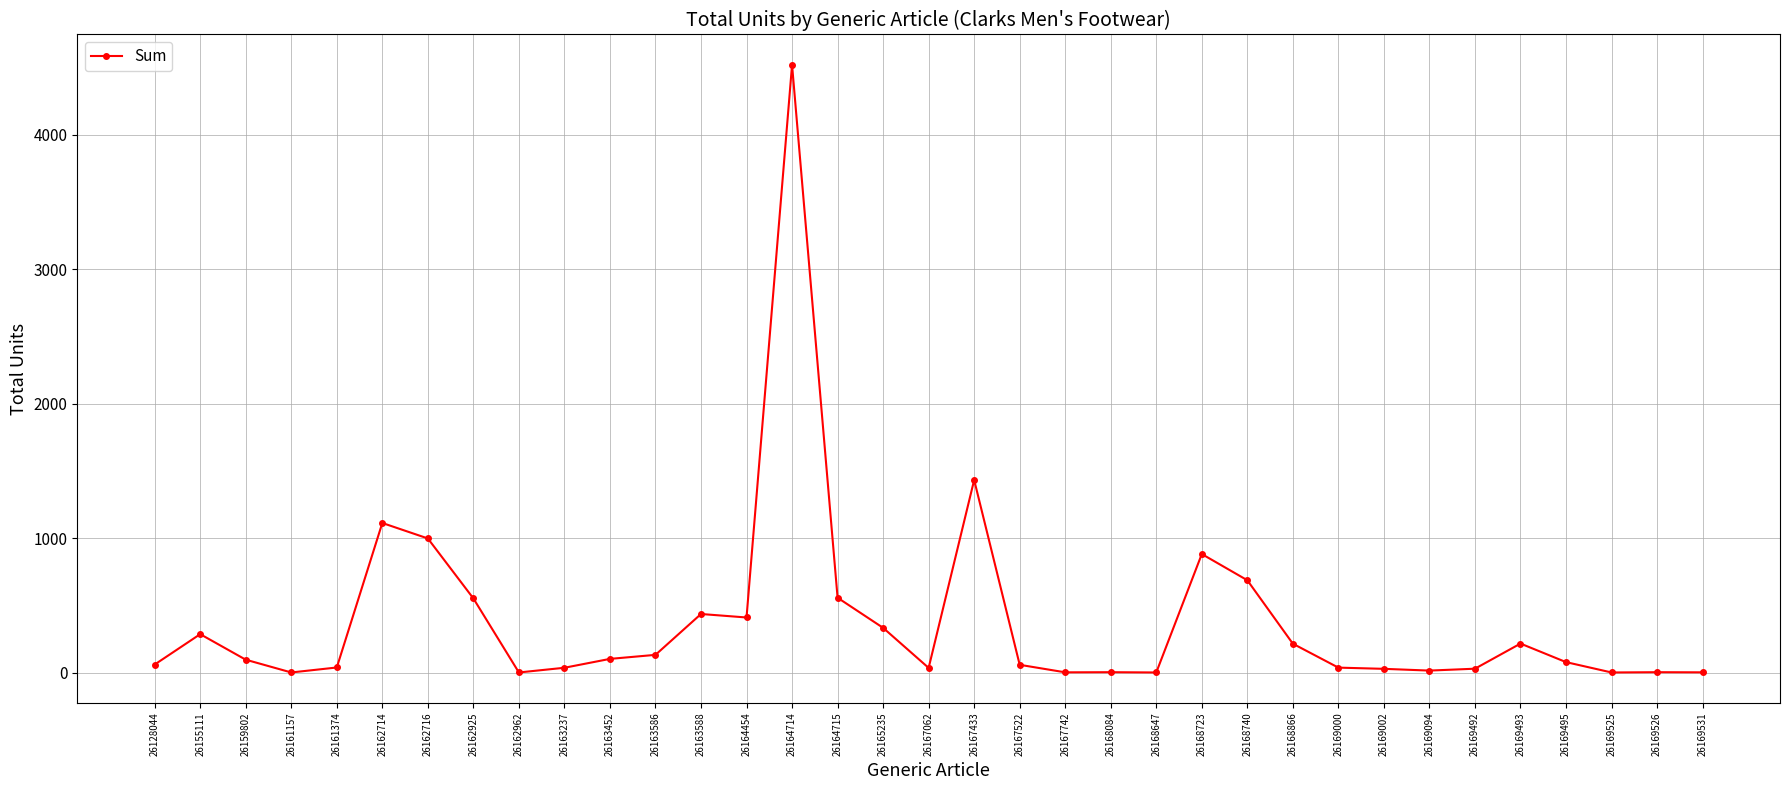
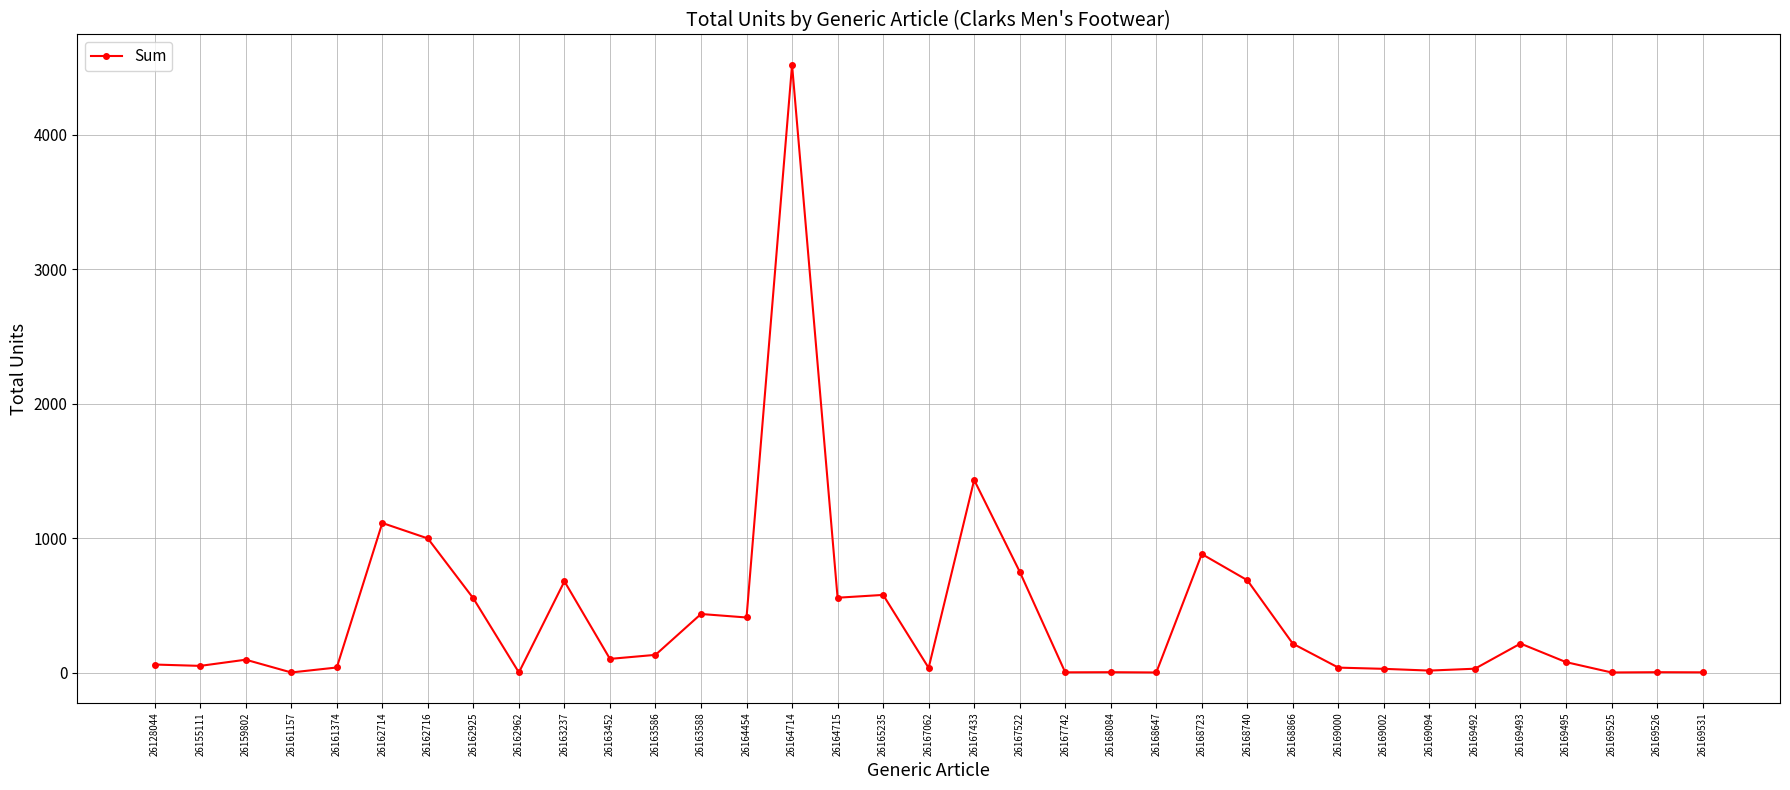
  {
    "26128044": 60,
-   "26155111": 290,
+   "26155111": 50,
    "26159802": 100,
    "26161157": 0,
    "26161374": 40,
    "26162714": 1110,
    "26162716": 1000,
    "26162925": 550,
    "26162962": 0,
-   "26163237": 40,
+   "26163237": 680,
    "26163452": 100,
    "26163586": 130,
    "26163588": 440,
    "26164454": 410,
    "26164714": 4520,
    "26164715": 560,
-   "26165235": 330,
+   "26165235": 580,
    "26167062": 40,
    "26167433": 1430,
-   "26167522": 60,
+   "26167522": 750,
    "26167742": 0,
    "26168084": 0,
    "26168647": 0,
    "26168723": 880,
    "26168740": 690,
    "26168866": 220,
    "26169000": 40,
    "26169002": 30,
    "26169094": 20,
    "26169492": 30,
    "26169493": 220,
    "26169495": 80,
    "26169525": 0,
    "26169526": 0,
    "26169531": 0
  }
